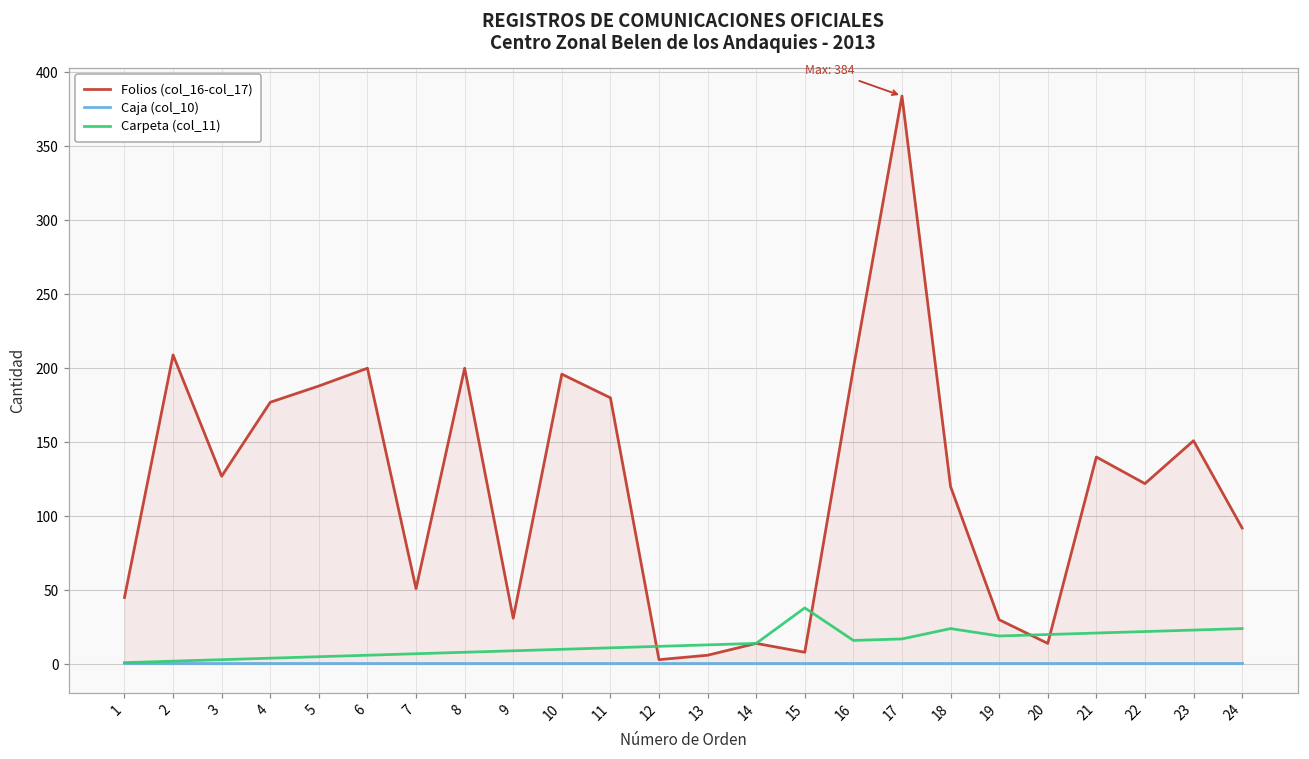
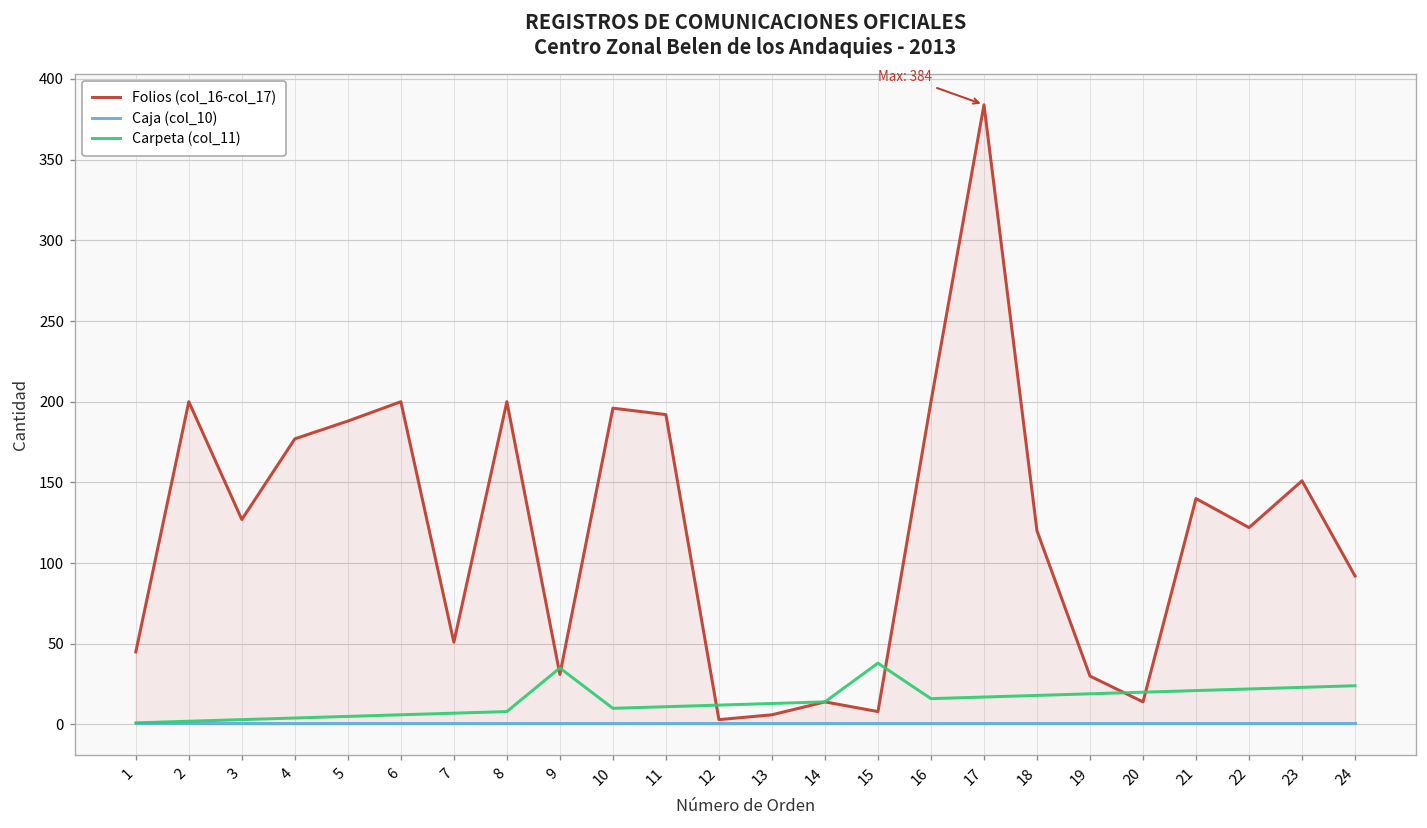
  {
    "Folios (col_16-col_17)": {
      "1": 45,
-     "2": 209,
+     "2": 200,
      "3": 127,
      "4": 177,
      "5": 188,
      "6": 200,
      "7": 51,
      "8": 200,
      "9": 31,
      "10": 196,
-     "11": 180,
+     "11": 192,
      "12": 3,
      "13": 6,
      "15": 8,
      "16": 200,
      "18": 120,
      "19": 30,
      "20": 14,
      "21": 140,
      "22": 122,
      "23": 151,
      "24": 92
    },
    "Caja (col_10)": {
      "3": 1,
      "4": 1,
      "5": 1,
      "6": 1,
      "7": 1,
      "8": 1,
      "9": 1,
      "10": 1,
      "11": 1,
      "12": 1,
      "13": 1,
      "14": 1,
      "15": 1,
      "16": 1,
      "17": 1,
      "18": 1,
      "19": 1,
      "20": 1,
      "21": 1,
      "22": 1,
      "23": 1,
      "24": 1
    },
    "Carpeta (col_11)": {
      "3": 3,
      "4": 4,
      "5": 5,
      "6": 6,
      "7": 7,
      "8": 8,
-     "9": 9,
+     "9": 35,
      "10": 10,
      "11": 11,
      "12": 12,
      "13": 13,
      "15": 38,
      "16": 16,
      "17": 17,
-     "18": 24,
+     "18": 18,
      "19": 19,
      "20": 20,
      "21": 21,
      "22": 22,
      "23": 23,
      "24": 24
    }
  }
